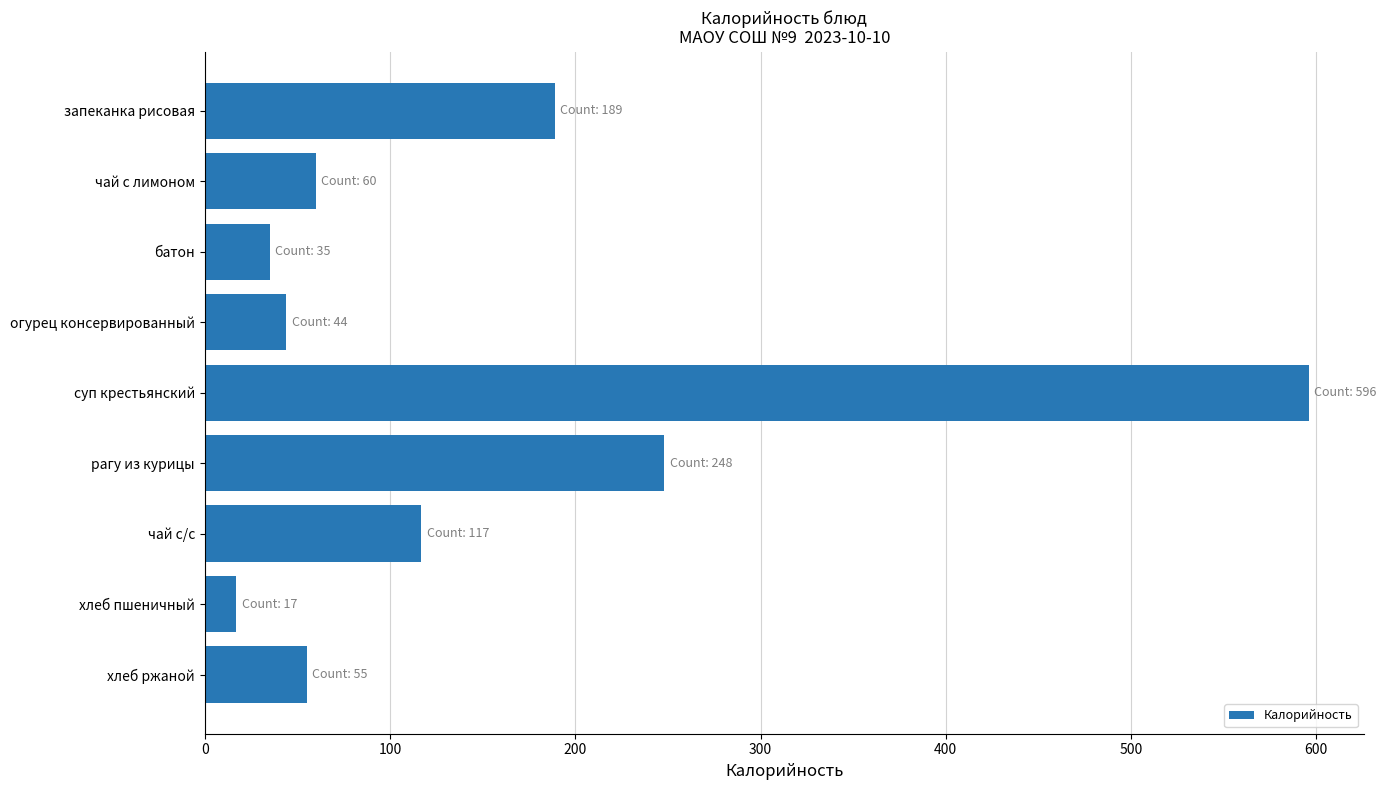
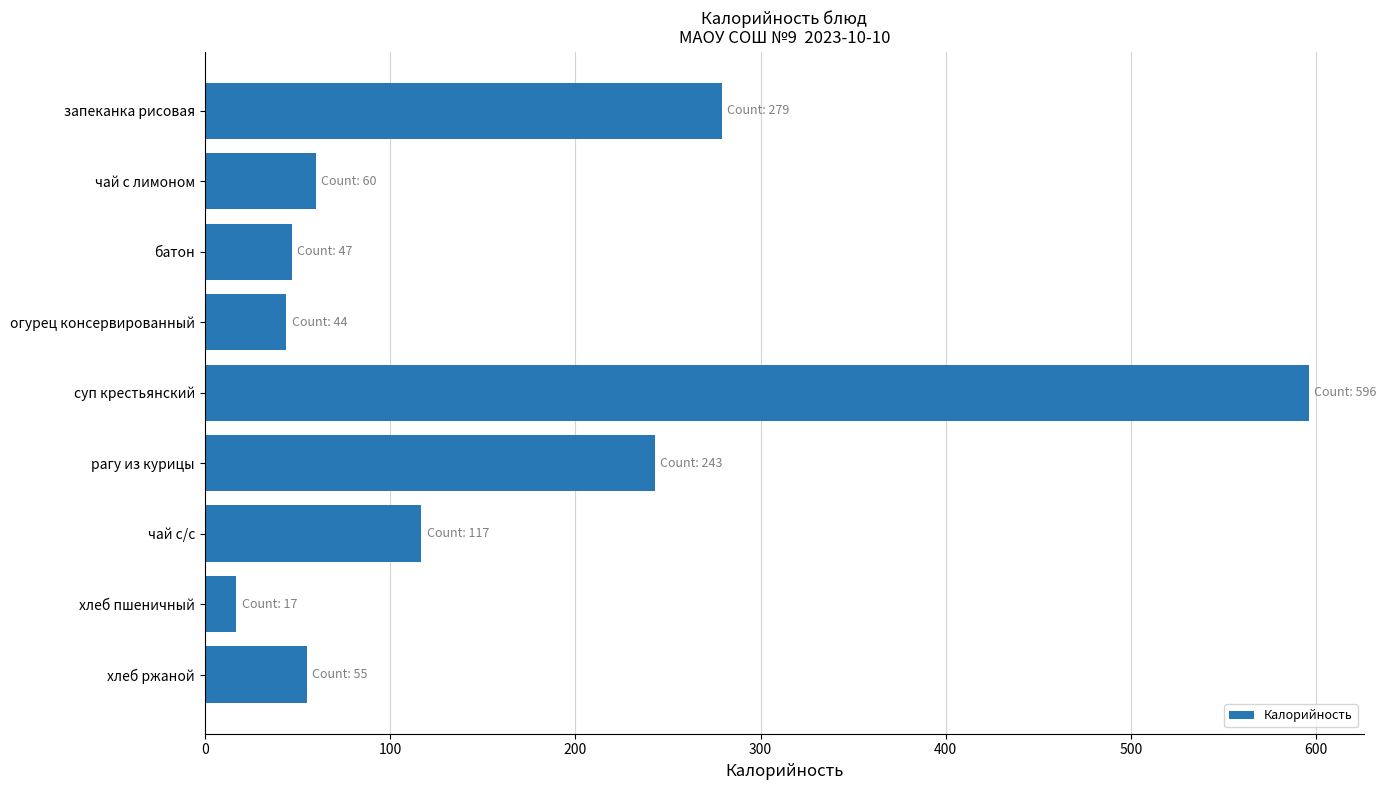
  {
-   "запеканка рисовая": 189,
+   "запеканка рисовая": 279,
    "чай с лимоном": 60,
-   "батон": 35,
+   "батон": 47,
    "огурец консервированный": 44,
    "суп крестьянский": 596,
-   "рагу из курицы": 248,
+   "рагу из курицы": 243,
    "чай с/с": 117,
    "хлеб пшеничный": 17,
    "хлеб ржаной": 55
  }
